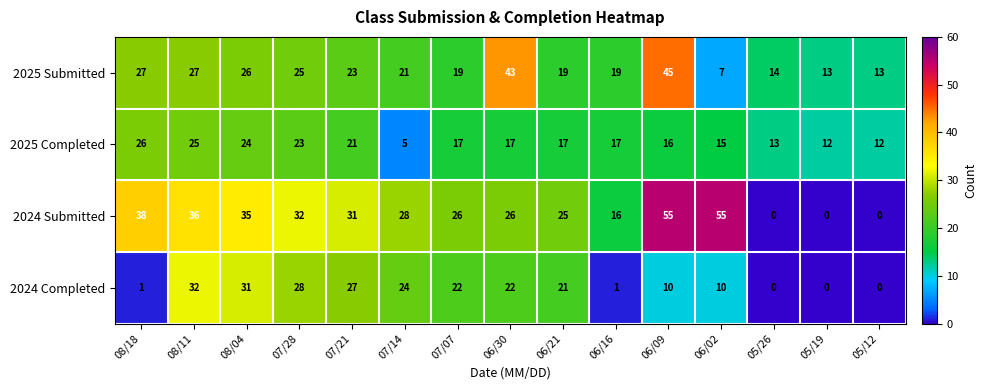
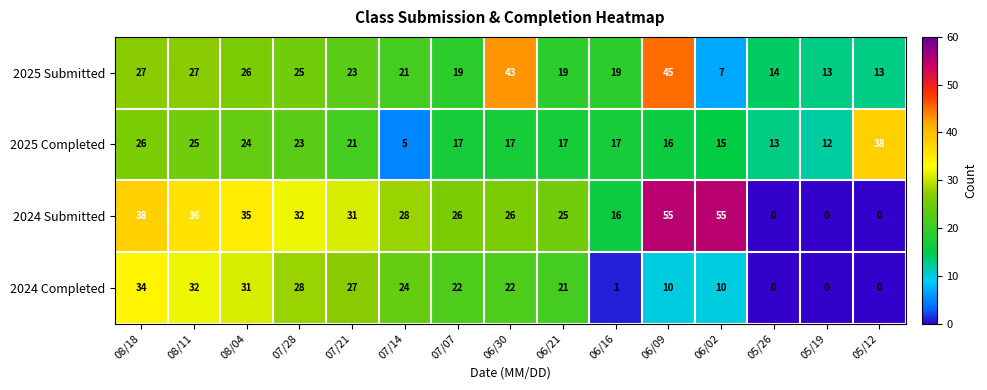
  {
    "2025 Submitted": {
      "08/18": 27,
      "08/11": 27,
      "08/04": 26,
      "07/28": 25,
      "07/21": 23,
      "07/14": 21,
      "07/07": 19,
      "06/30": 43,
      "06/21": 19,
      "06/16": 19,
      "06/09": 45,
      "06/02": 7,
      "05/26": 14,
      "05/19": 13,
      "05/12": 13
    },
    "2025 Completed": {
      "08/18": 26,
      "08/11": 25,
      "08/04": 24,
      "07/28": 23,
      "07/21": 21,
      "07/14": 5,
      "07/07": 17,
      "06/30": 17,
      "06/21": 17,
      "06/16": 17,
      "06/09": 16,
      "06/02": 15,
      "05/26": 13,
      "05/19": 12,
-     "05/12": 12
+     "05/12": 38
    },
    "2024 Submitted": {
      "08/18": 38,
      "08/11": 36,
      "08/04": 35,
      "07/28": 32,
      "07/21": 31,
      "07/14": 28,
      "07/07": 26,
      "06/30": 26,
      "06/21": 25,
      "06/16": 16,
      "06/09": 55,
      "06/02": 55,
      "05/26": 0,
      "05/19": 0,
      "05/12": 0
    },
    "2024 Completed": {
-     "08/18": 1,
+     "08/18": 34,
      "08/11": 32,
      "08/04": 31,
      "07/28": 28,
      "07/21": 27,
      "07/14": 24,
      "07/07": 22,
      "06/30": 22,
      "06/21": 21,
      "06/16": 1,
      "06/09": 10,
      "06/02": 10,
      "05/26": 0,
      "05/19": 0,
      "05/12": 0
    }
  }
